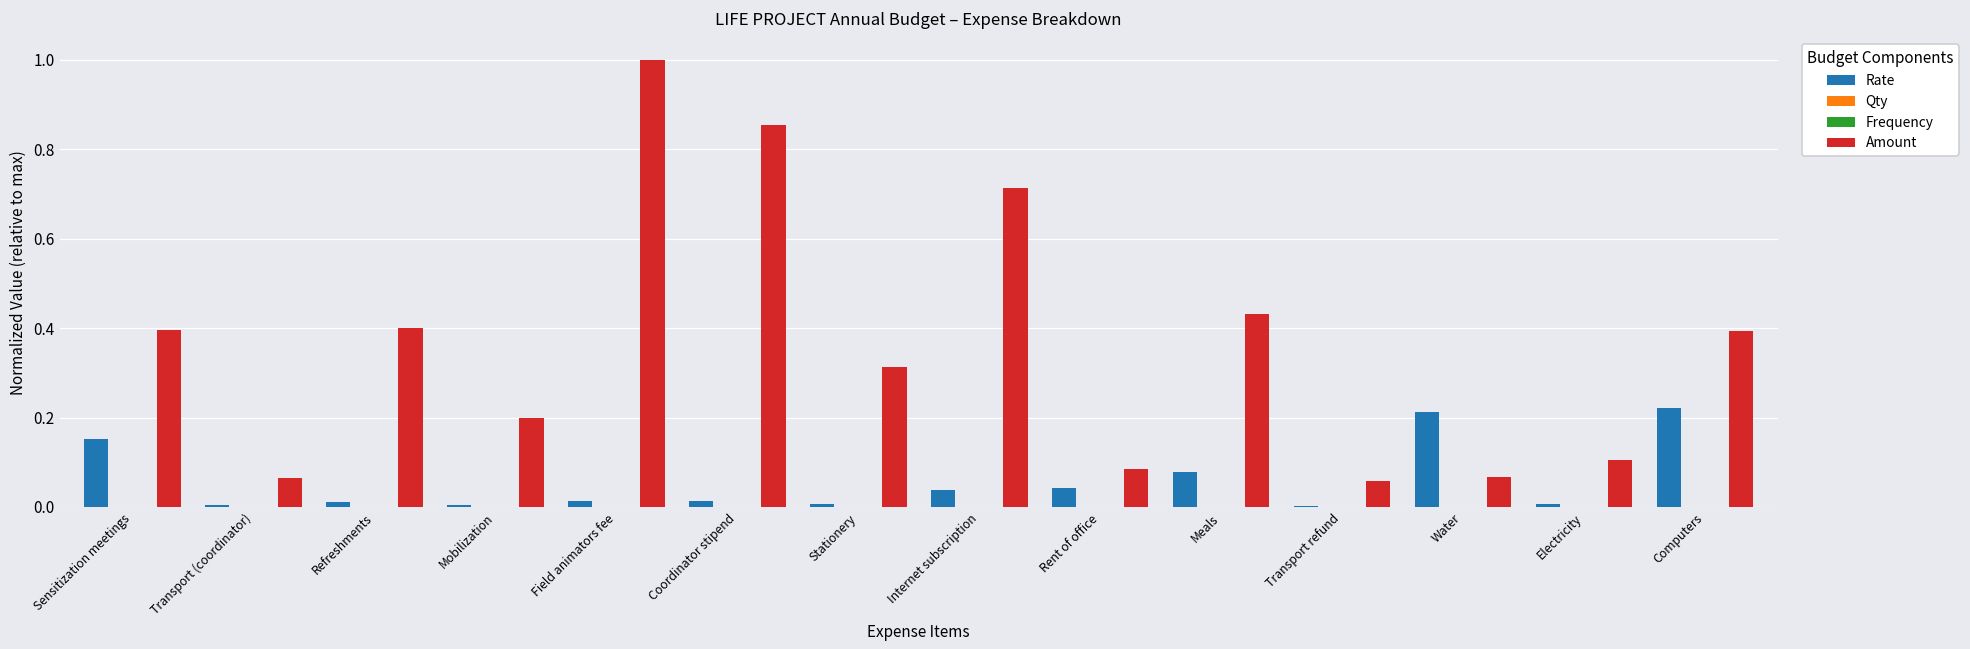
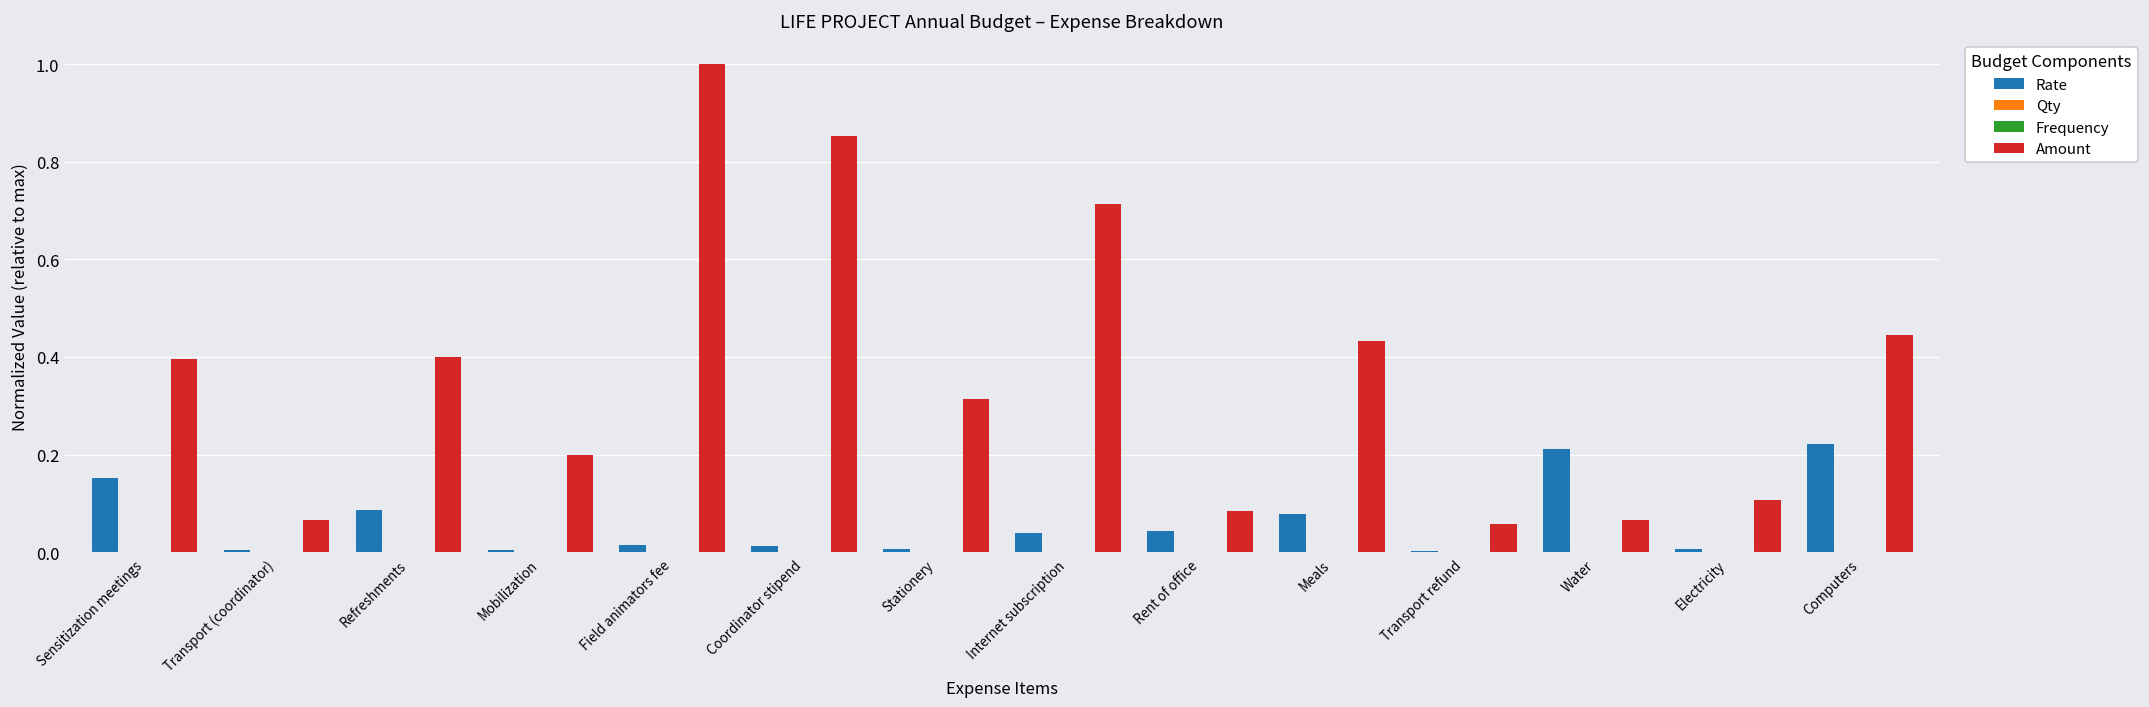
  {
    "Rate": {
      "Sensitization meetings": 0.15,
-     "Refreshments": 0.01,
+     "Refreshments": 0.09,
      "Field animators fee": 0.01,
      "Coordinator stipend": 0.01,
      "Internet subscription": 0.04,
      "Rent of office": 0.04,
      "Meals": 0.08,
      "Water": 0.21,
      "Electricity": 0.01,
      "Computers": 0.22
    },
    "Amount": {
      "Sensitization meetings": 0.40,
      "Transport (coordinator)": 0.07,
      "Refreshments": 0.40,
      "Mobilization": 0.20,
      "Field animators fee": 1.00,
      "Coordinator stipend": 0.85,
      "Stationery": 0.31,
      "Internet subscription": 0.71,
      "Rent of office": 0.08,
      "Meals": 0.43,
      "Transport refund": 0.06,
      "Water": 0.07,
      "Electricity": 0.11,
-     "Computers": 0.39
+     "Computers": 0.44
    }
  }
